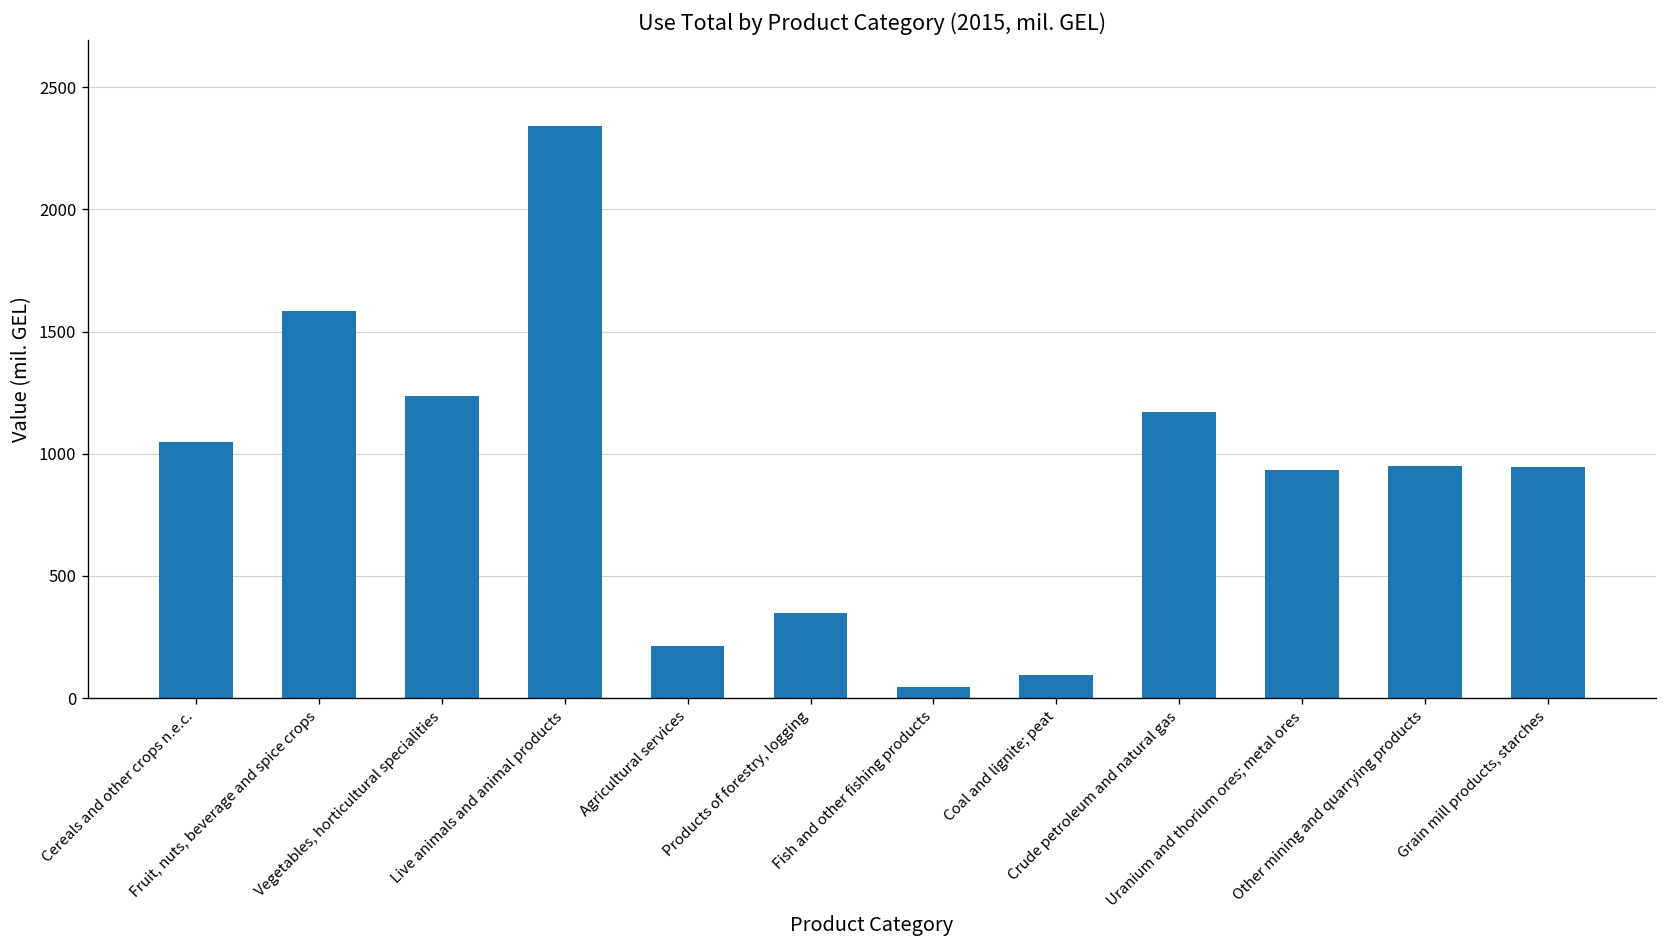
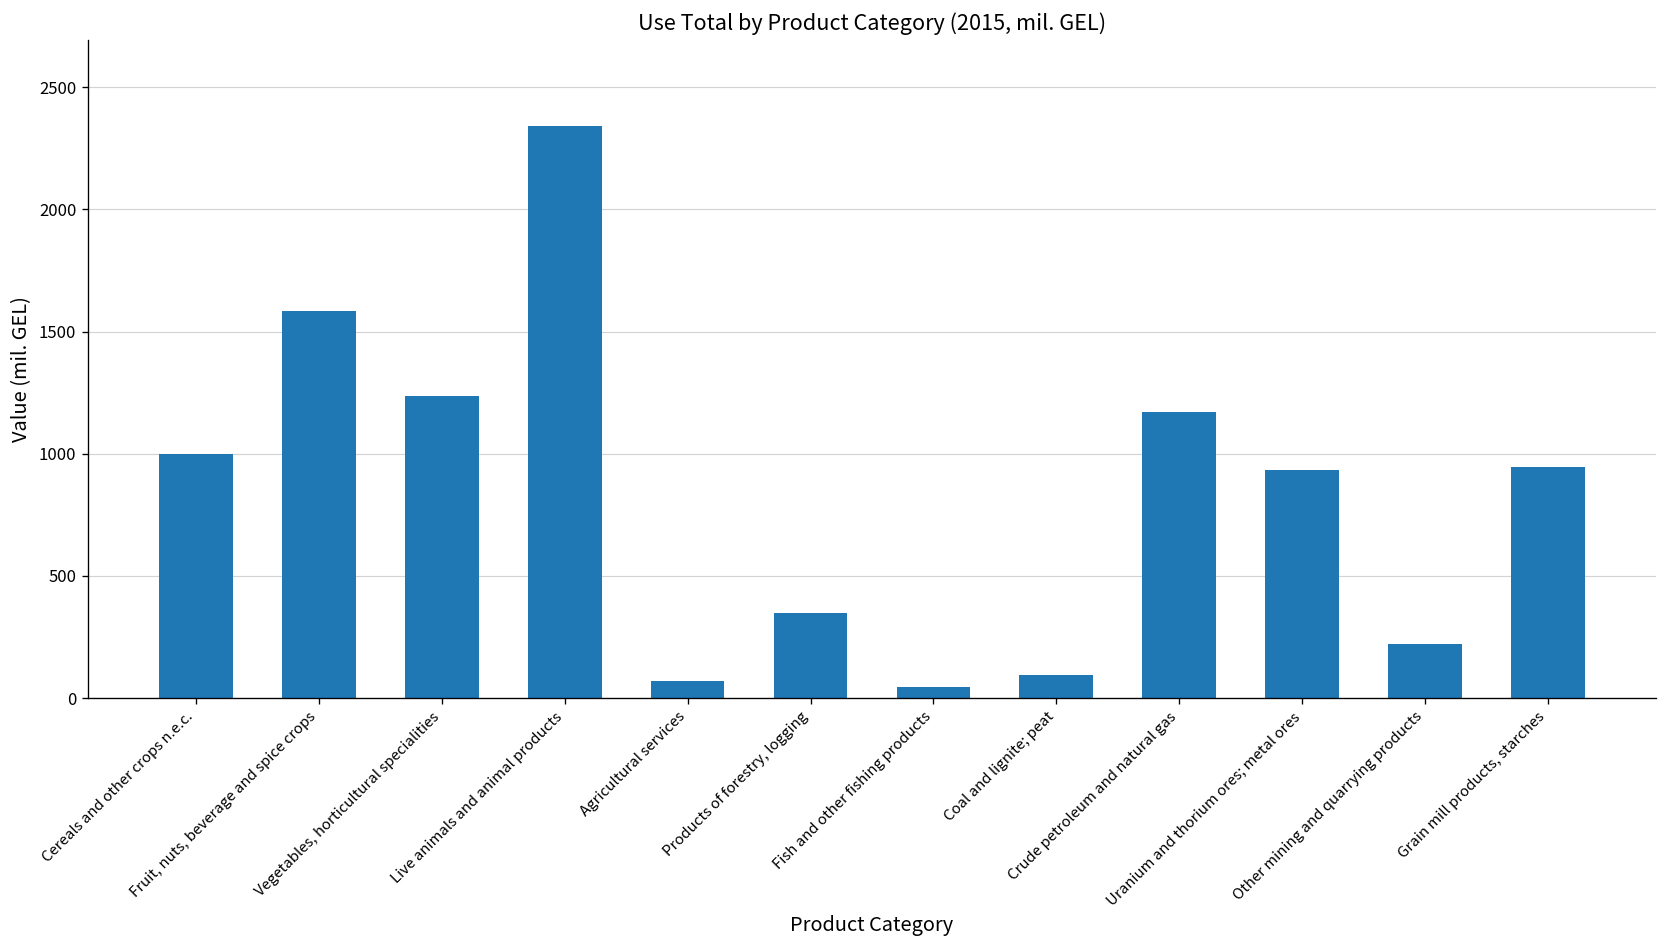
  {
-   "Cereals and other crops n.e.c.": 1050,
+   "Cereals and other crops n.e.c.": 1000,
    "Fruit, nuts, beverage and spice crops": 1590,
    "Vegetables, horticultural specialities": 1240,
    "Live animals and animal products": 2340,
-   "Agricultural services": 210,
+   "Agricultural services": 70,
    "Products of forestry, logging": 350,
    "Fish and other fishing products": 50,
    "Coal and lignite; peat": 90,
    "Crude petroleum and natural gas": 1170,
    "Uranium and thorium ores; metal ores": 940,
-   "Other mining and quarrying products": 950,
+   "Other mining and quarrying products": 220,
    "Grain mill products, starches": 940
  }
